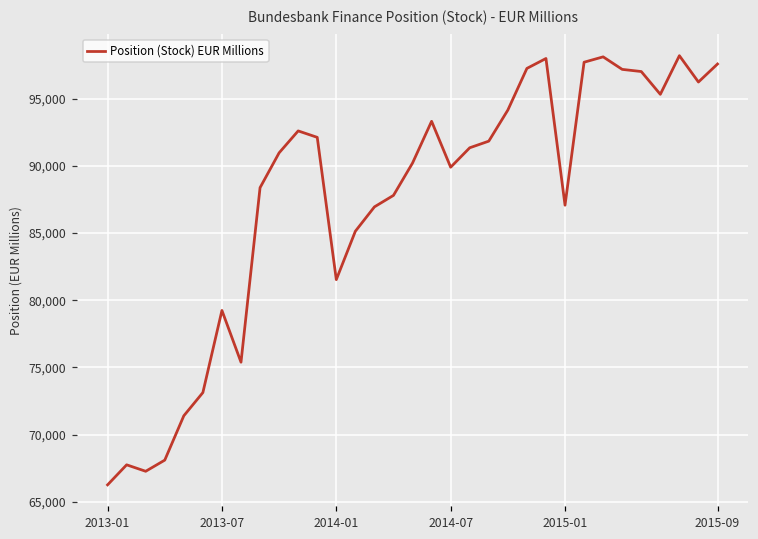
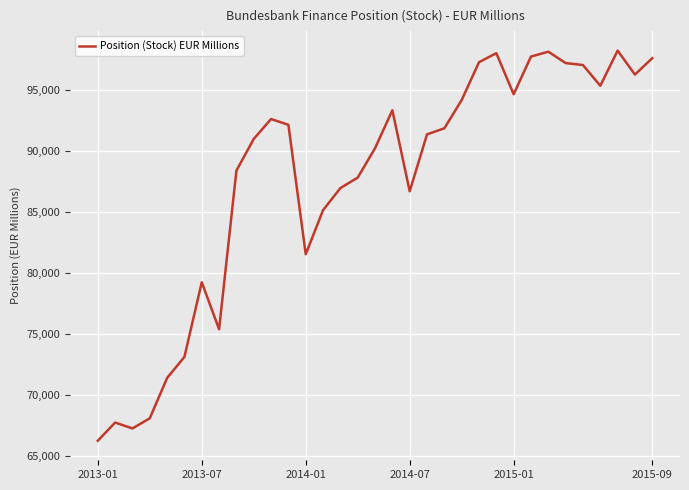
  {
    "2013-01": "66,300",
    "2013-07": "79,200",
    "2014-01": "81,500",
-   "2014-07": "89,900",
-   "2015-01": "87,100",
+   "2014-07": "86,700",
+   "2015-01": "94,600",
    "2015-09": "97,600"
  }
